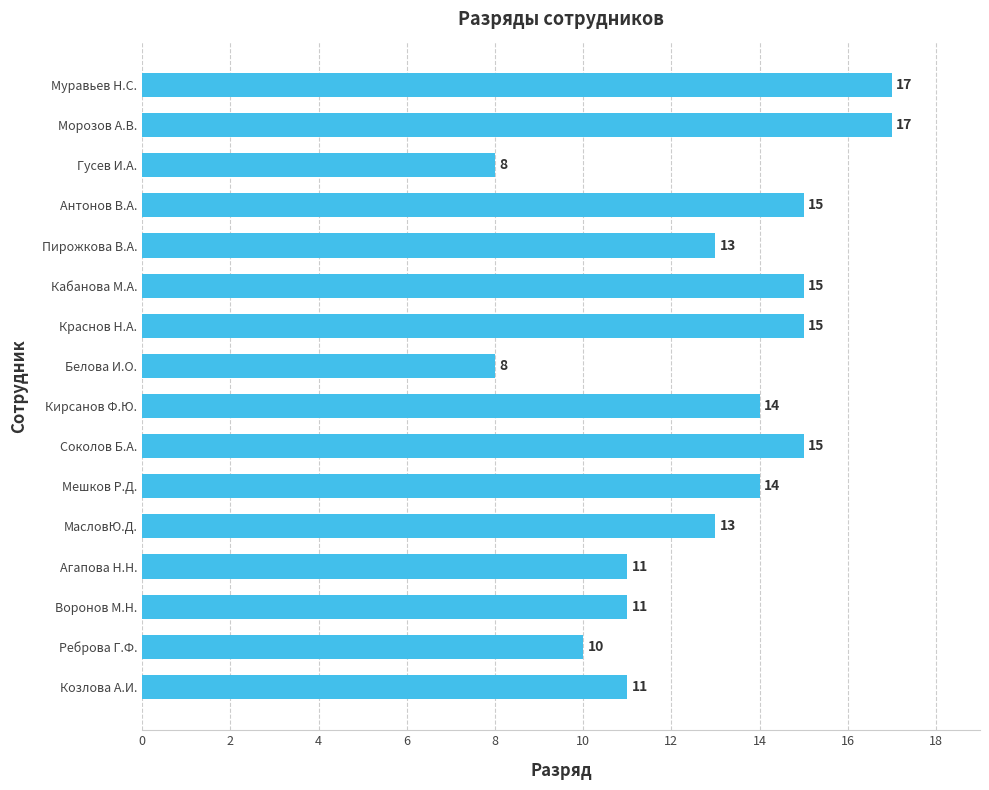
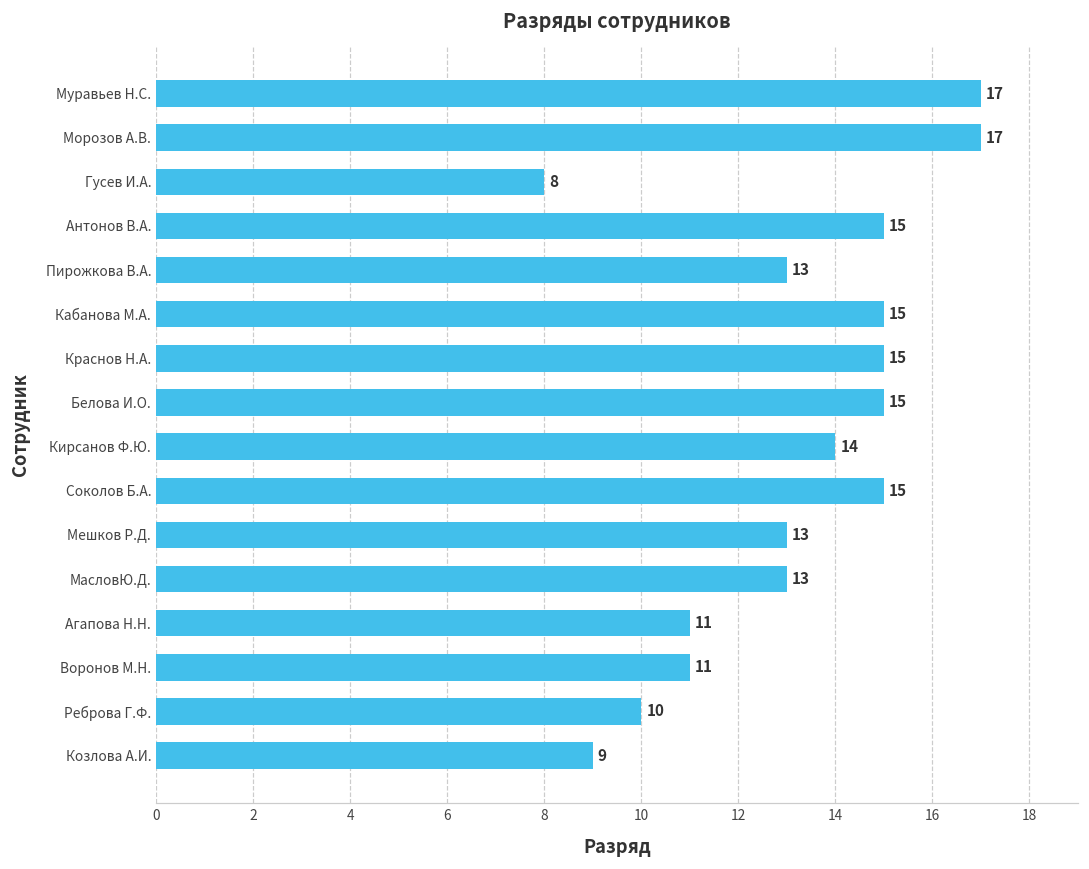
  {
    "Муравьев Н.С.": 17,
    "Морозов А.В.": 17,
    "Гусев И.А.": 8,
    "Антонов В.А.": 15,
    "Пирожкова В.А.": 13,
    "Кабанова М.А.": 15,
    "Краснов Н.А.": 15,
-   "Белова И.О.": 8,
+   "Белова И.О.": 15,
    "Кирсанов Ф.Ю.": 14,
    "Соколов Б.А.": 15,
-   "Мешков Р.Д.": 14,
+   "Мешков Р.Д.": 13,
    "МасловЮ.Д.": 13,
    "Агапова Н.Н.": 11,
    "Воронов М.Н.": 11,
    "Реброва Г.Ф.": 10,
-   "Козлова А.И.": 11
+   "Козлова А.И.": 9
  }
